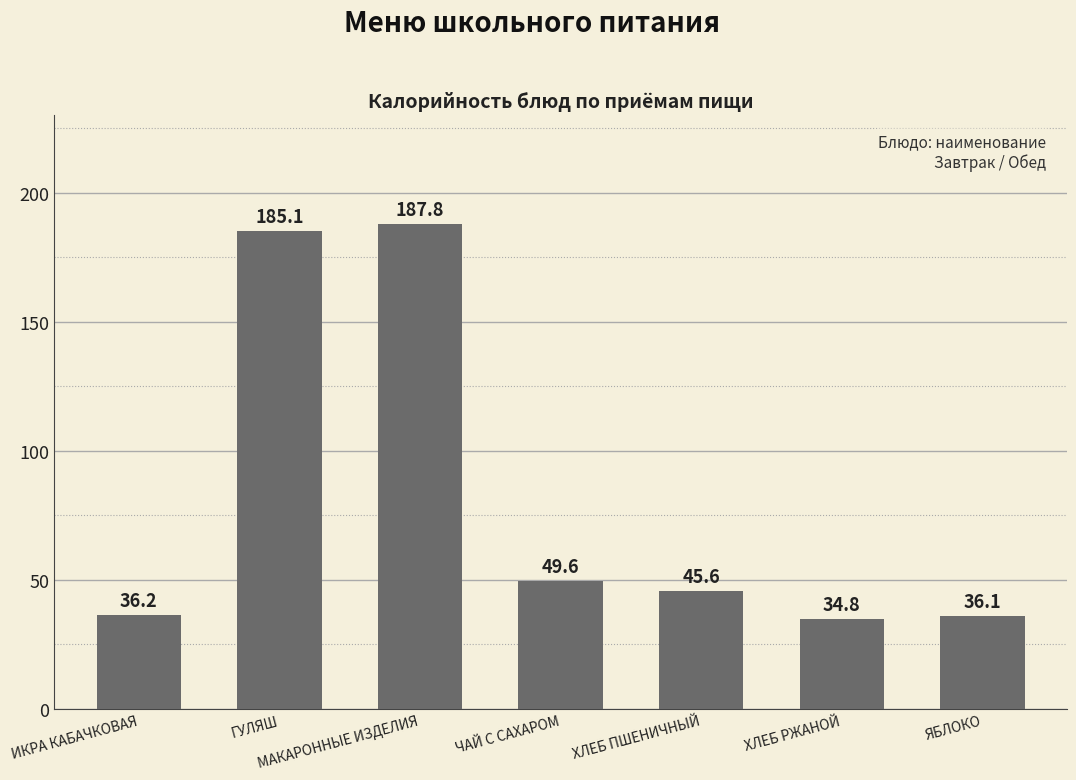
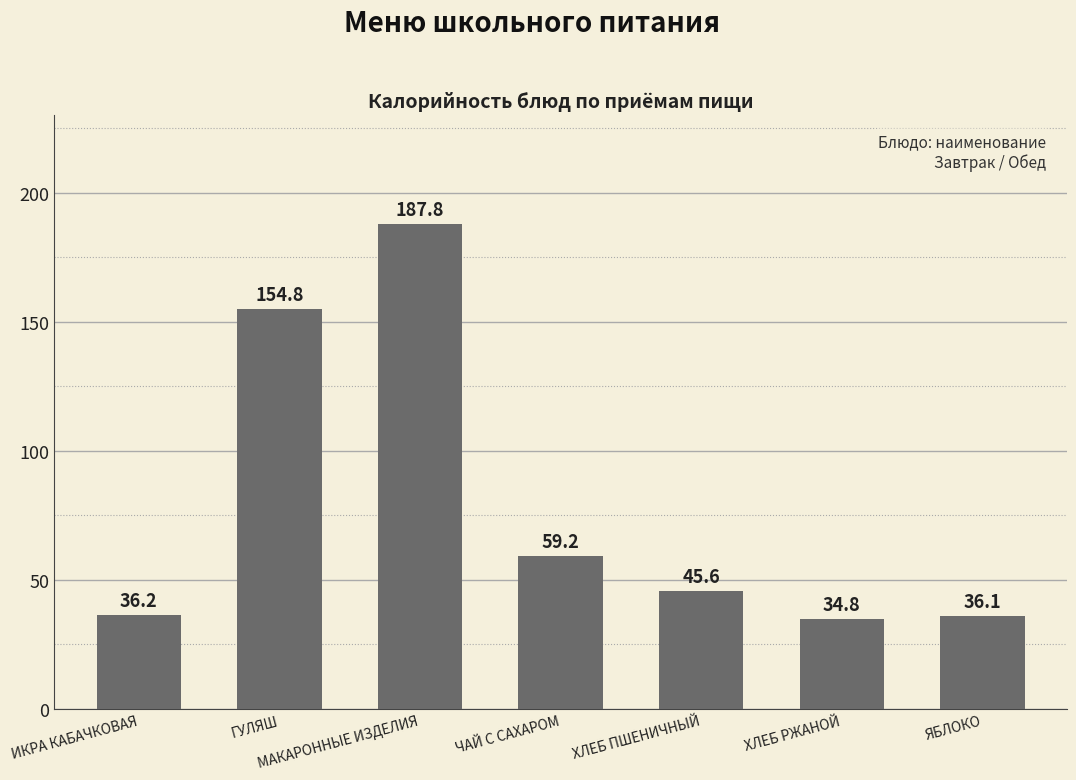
  {
    "ИКРА КАБАЧКОВАЯ": 36.2,
-   "ГУЛЯШ": 185.1,
+   "ГУЛЯШ": 154.8,
    "МАКАРОННЫЕ ИЗДЕЛИЯ": 187.8,
-   "ЧАЙ С САХАРОМ": 49.6,
+   "ЧАЙ С САХАРОМ": 59.2,
    "ХЛЕБ ПШЕНИЧНЫЙ": 45.6,
    "ХЛЕБ РЖАНОЙ": 34.8,
    "ЯБЛОКО": 36.1
  }
